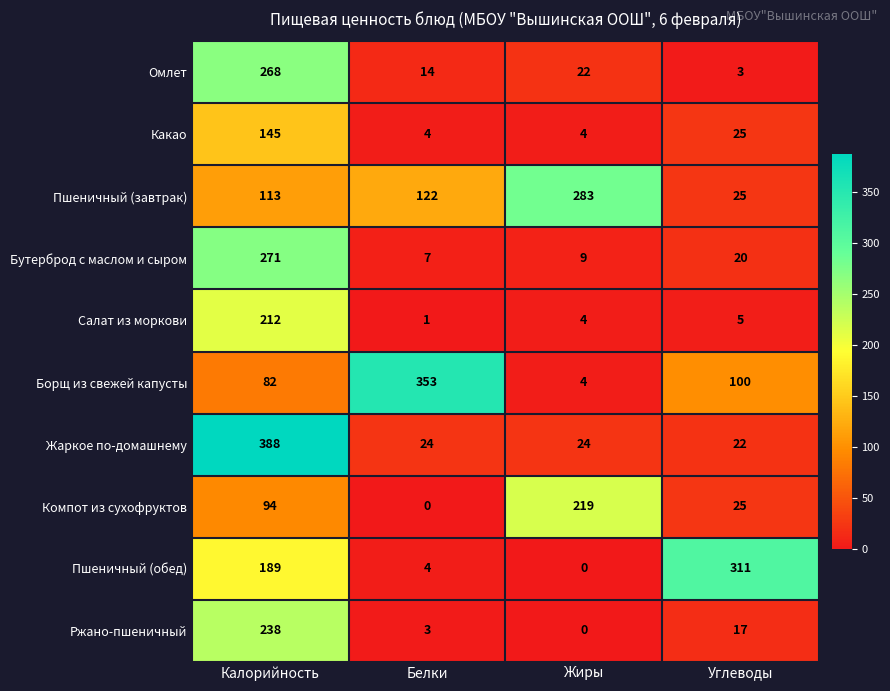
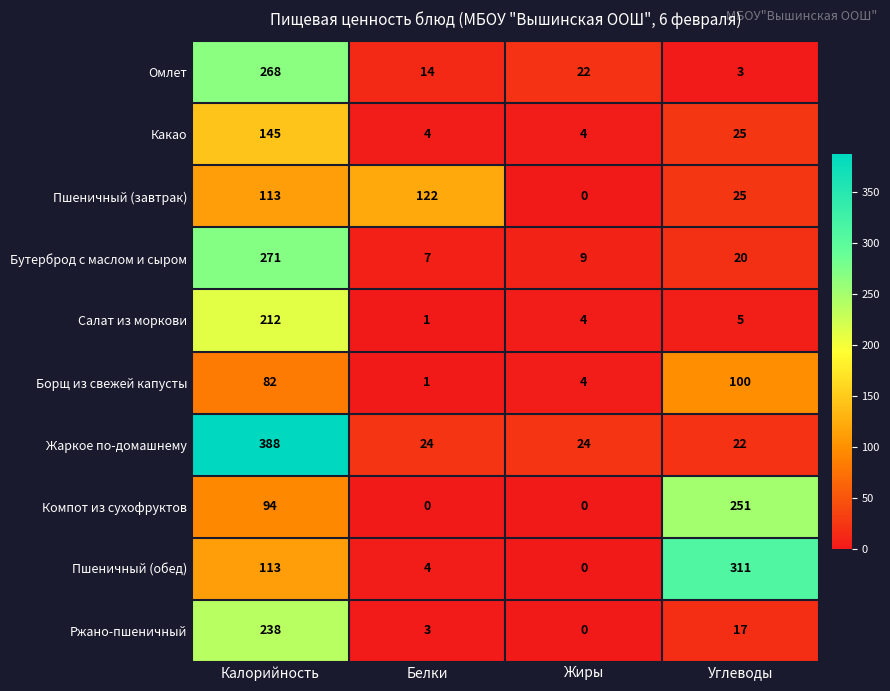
  {
    "Омлет": {
      "Калорийность": 268,
      "Белки": 14,
      "Жиры": 22,
      "Углеводы": 3
    },
    "Какао": {
      "Калорийность": 145,
      "Белки": 4,
      "Жиры": 4,
      "Углеводы": 25
    },
    "Пшеничный (завтрак)": {
      "Калорийность": 113,
      "Белки": 122,
-     "Жиры": 283,
+     "Жиры": 0,
      "Углеводы": 25
    },
    "Бутерброд с маслом и сыром": {
      "Калорийность": 271,
      "Белки": 7,
      "Жиры": 9,
      "Углеводы": 20
    },
    "Салат из моркови": {
      "Калорийность": 212,
      "Белки": 1,
      "Жиры": 4,
      "Углеводы": 5
    },
    "Борщ из свежей капусты": {
      "Калорийность": 82,
-     "Белки": 353,
+     "Белки": 1,
      "Жиры": 4,
      "Углеводы": 100
    },
    "Жаркое по-домашнему": {
      "Калорийность": 388,
      "Белки": 24,
      "Жиры": 24,
      "Углеводы": 22
    },
    "Компот из сухофруктов": {
      "Калорийность": 94,
      "Белки": 0,
-     "Жиры": 219,
-     "Углеводы": 25
+     "Жиры": 0,
+     "Углеводы": 251
    },
    "Пшеничный (обед)": {
-     "Калорийность": 189,
+     "Калорийность": 113,
      "Белки": 4,
      "Жиры": 0,
      "Углеводы": 311
    },
    "Ржано-пшеничный": {
      "Калорийность": 238,
      "Белки": 3,
      "Жиры": 0,
      "Углеводы": 17
    }
  }
